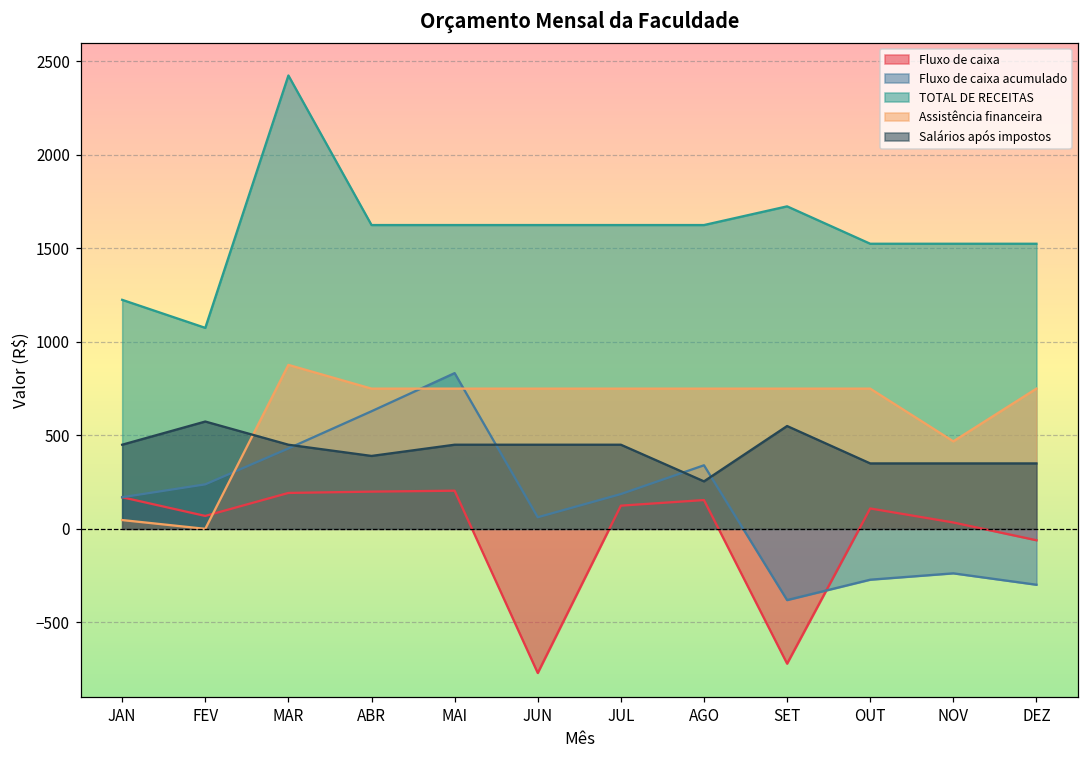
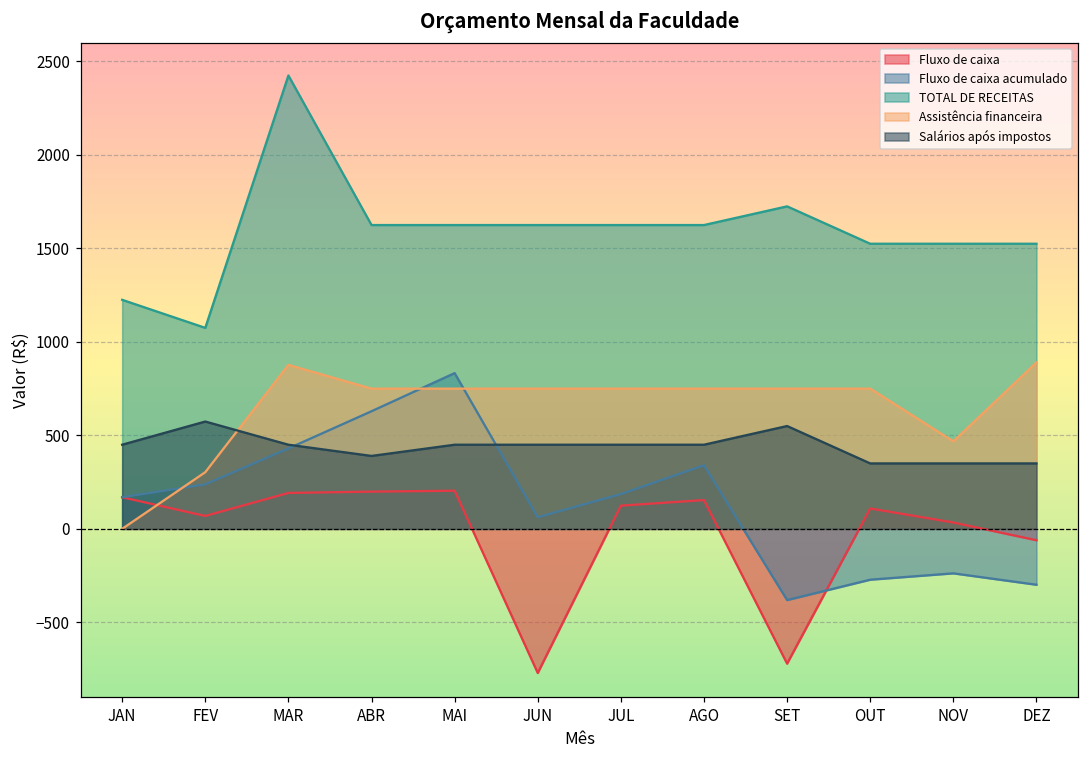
  {
    "Assistência financeira": {
-     "JAN": 50,
-     "FEV": 0,
+     "JAN": 0,
+     "FEV": 300,
      "MAR": 880,
      "ABR": 750,
      "MAI": 750,
      "JUN": 750,
      "JUL": 750,
      "AGO": 750,
      "SET": 750,
      "OUT": 750,
      "NOV": 470,
-     "DEZ": 750
+     "DEZ": 890
    },
    "Salários após impostos": {
      "JAN": 450,
      "FEV": 570,
      "MAR": 450,
      "ABR": 390,
      "MAI": 450,
      "JUN": 450,
      "JUL": 450,
-     "AGO": 250,
+     "AGO": 450,
      "SET": 550,
      "OUT": 350,
      "NOV": 350,
      "DEZ": 350
    }
  }
